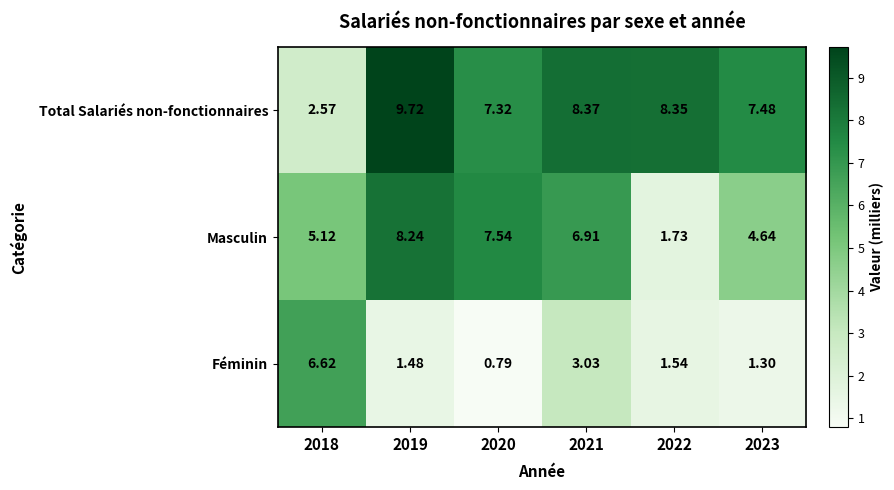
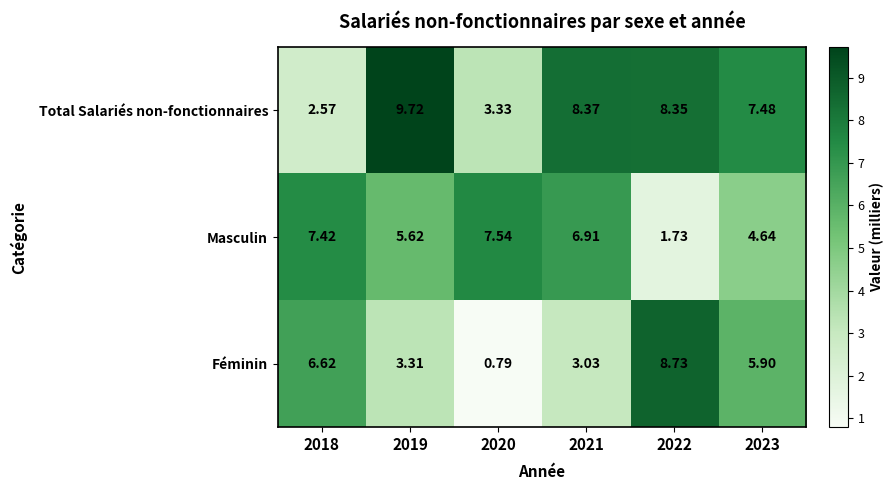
  {
    "Total Salariés non-fonctionnaires": {
      "2018": 2.57,
      "2019": 9.72,
-     "2020": 7.32,
+     "2020": 3.33,
      "2021": 8.37,
      "2022": 8.35,
      "2023": 7.48
    },
    "Masculin": {
-     "2018": 5.12,
-     "2019": 8.24,
+     "2018": 7.42,
+     "2019": 5.62,
      "2020": 7.54,
      "2021": 6.91,
      "2022": 1.73,
      "2023": 4.64
    },
    "Féminin": {
      "2018": 6.62,
-     "2019": 1.48,
+     "2019": 3.31,
      "2020": 0.79,
      "2021": 3.03,
-     "2022": 1.54,
-     "2023": 1.30
+     "2022": 8.73,
+     "2023": 5.90
    }
  }
